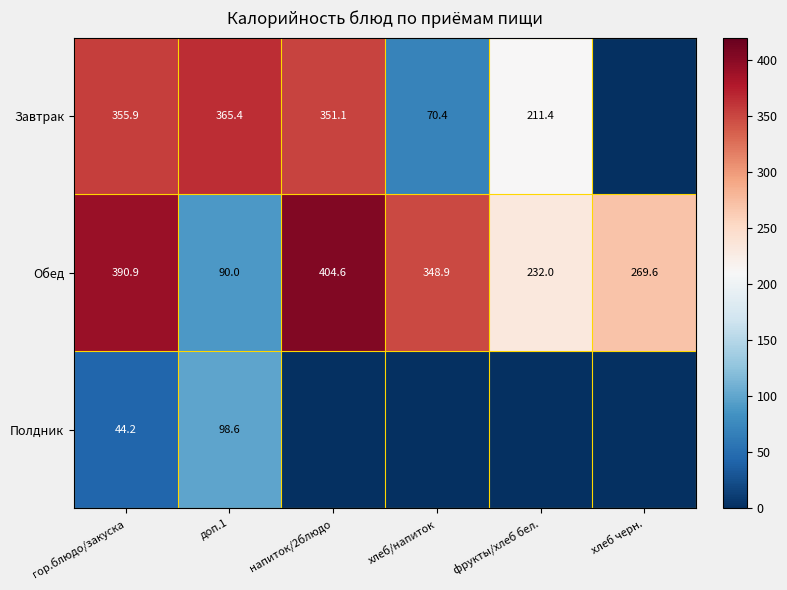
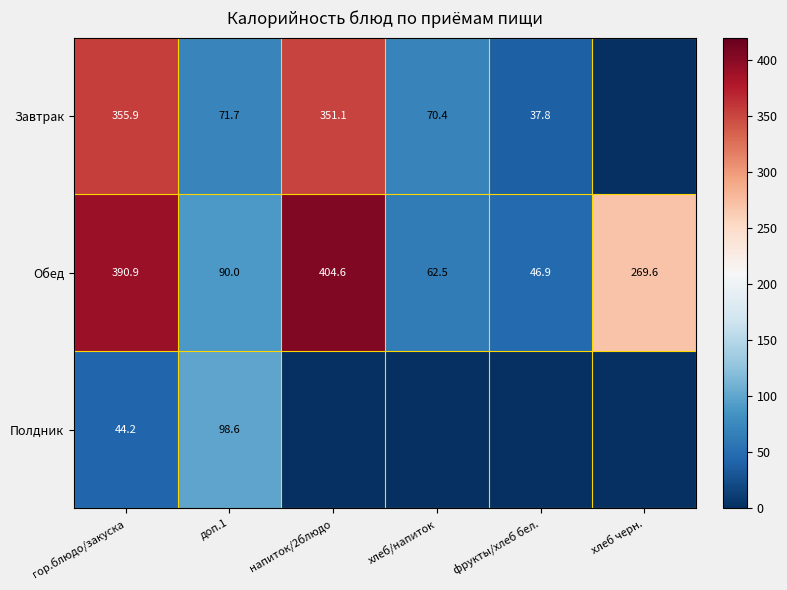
  {
    "Завтрак": {
      "гор.блюдо/закуска": 355.9,
-     "доп.1": 365.4,
+     "доп.1": 71.7,
      "напиток/2блюдо": 351.1,
      "хлеб/напиток": 70.4,
-     "фрукты/хлеб бел.": 211.4
+     "фрукты/хлеб бел.": 37.8
    },
    "Обед": {
      "гор.блюдо/закуска": 390.9,
      "доп.1": 90.0,
      "напиток/2блюдо": 404.6,
-     "хлеб/напиток": 348.9,
-     "фрукты/хлеб бел.": 232.0,
+     "хлеб/напиток": 62.5,
+     "фрукты/хлеб бел.": 46.9,
      "хлеб черн.": 269.6
    },
    "Полдник": {
      "гор.блюдо/закуска": 44.2,
      "доп.1": 98.6
    }
  }
